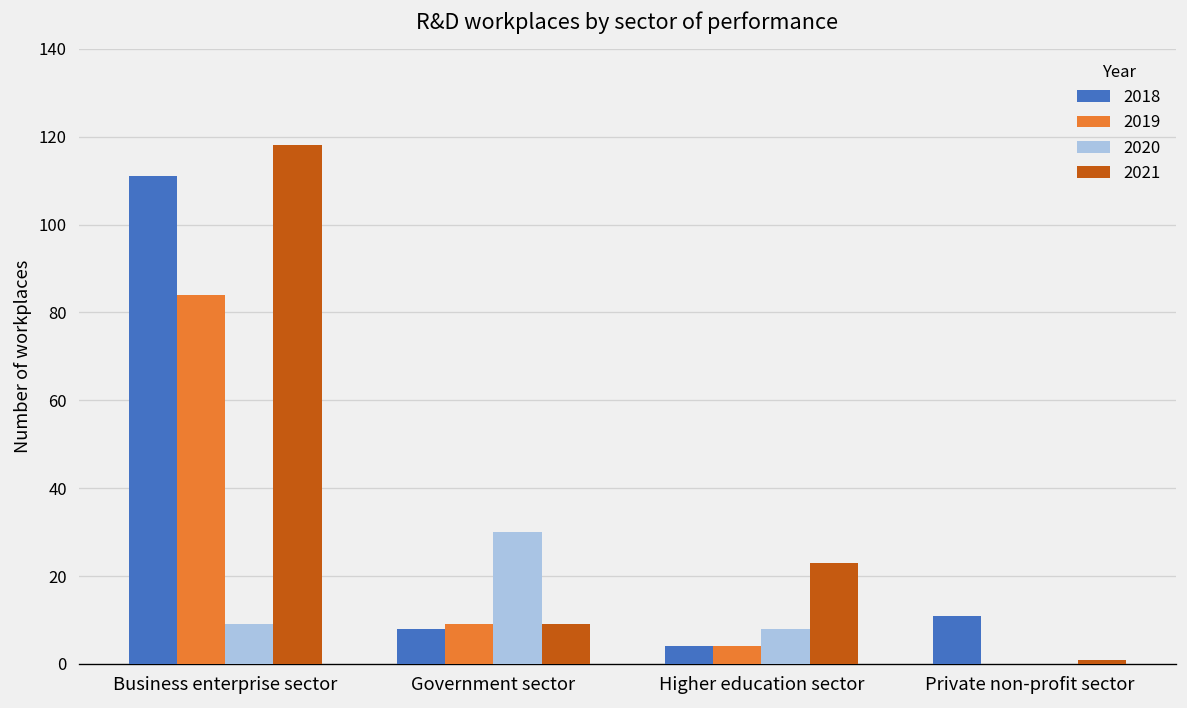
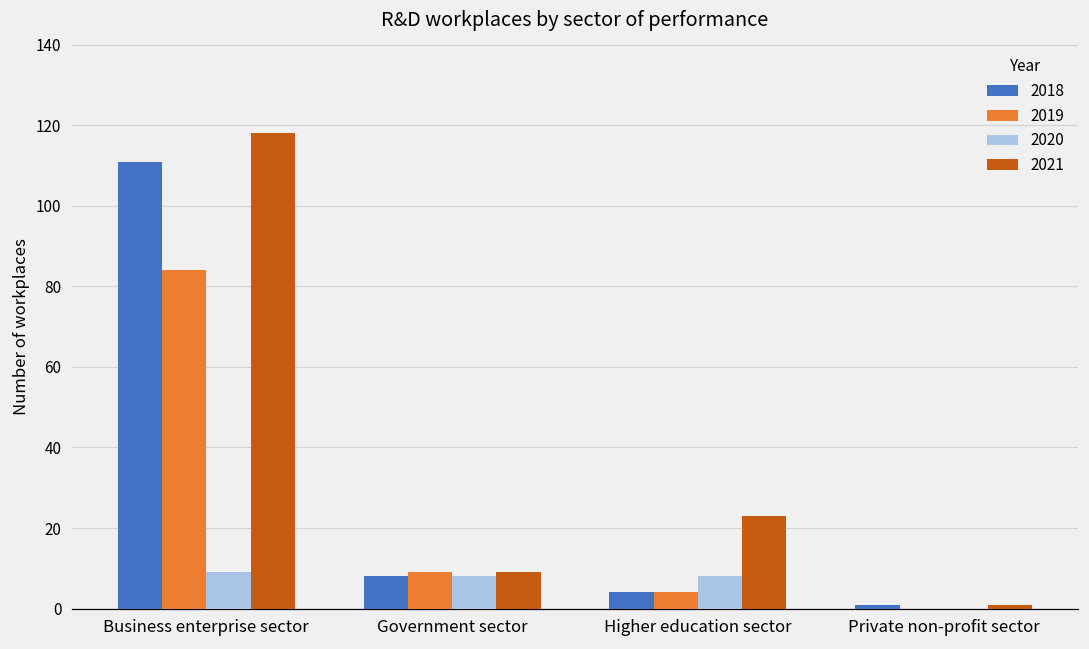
  {
    "2018": {
      "Business enterprise sector": 111,
      "Government sector": 8,
      "Higher education sector": 4,
-     "Private non-profit sector": 11
+     "Private non-profit sector": 1
    },
    "2019": {
      "Business enterprise sector": 84,
      "Government sector": 9,
      "Higher education sector": 4,
      "Private non-profit sector": 0
    },
    "2020": {
      "Business enterprise sector": 9,
-     "Government sector": 30,
+     "Government sector": 8,
      "Higher education sector": 8,
      "Private non-profit sector": 0
    },
    "2021": {
      "Business enterprise sector": 118,
      "Government sector": 9,
      "Higher education sector": 23,
      "Private non-profit sector": 1
    }
  }
